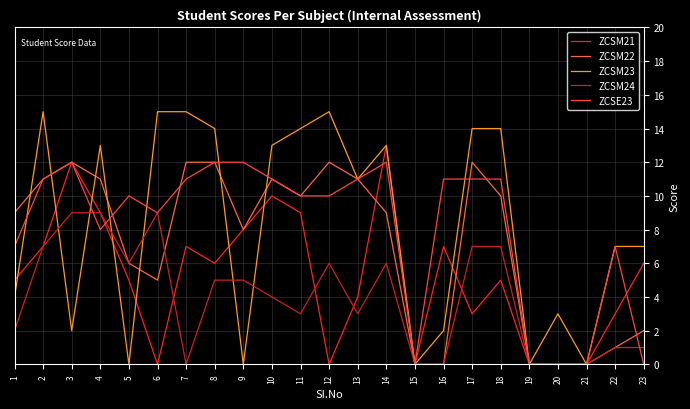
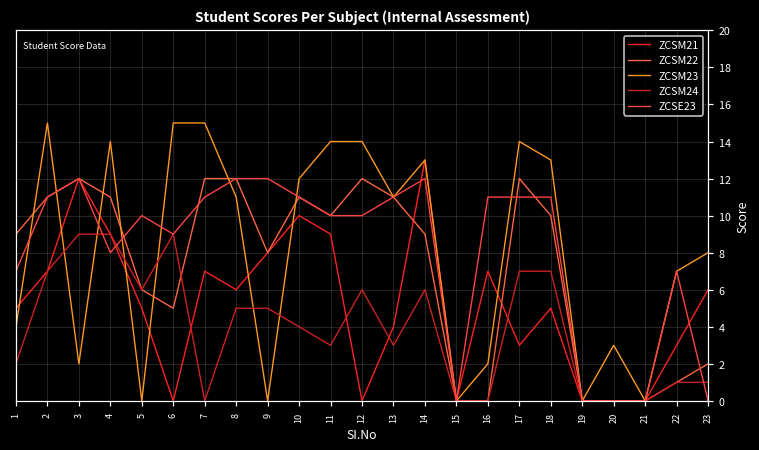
  {
    "ZCSM23": {
      "1": 4,
      "2": 15,
      "3": 2,
-     "4": 13,
+     "4": 14,
      "5": 0,
      "6": 15,
      "7": 15,
-     "8": 14,
+     "8": 11,
      "9": 0,
-     "10": 13,
+     "10": 12,
      "11": 14,
-     "12": 15,
+     "12": 14,
      "16": 2,
      "17": 14,
-     "18": 14,
+     "18": 13,
      "20": 3,
-     "23": 7
+     "23": 8
    }
  }
